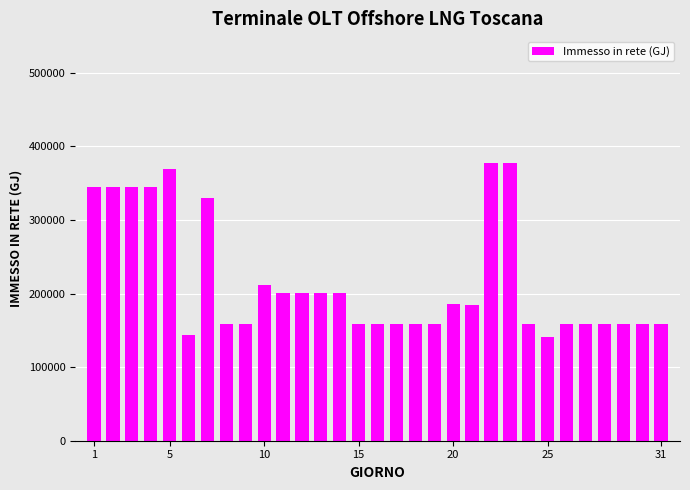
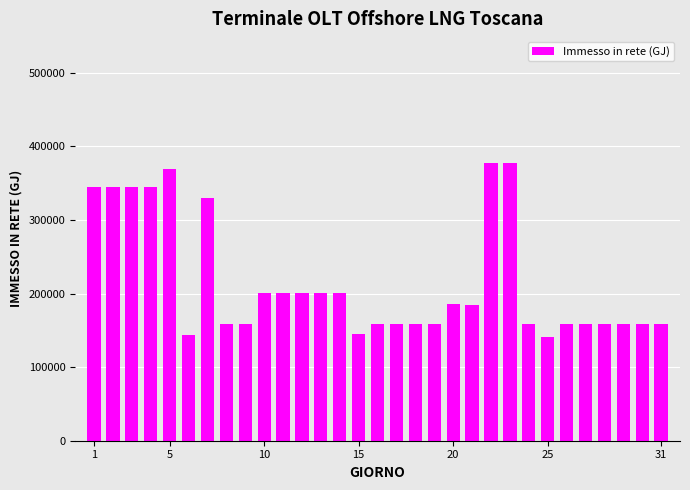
  {
    "1": 350000,
    "5": 370000,
-   "10": 210000,
-   "15": 160000,
+   "10": 200000,
+   "15": 150000,
    "20": 190000,
    "25": 140000,
    "31": 160000
  }
